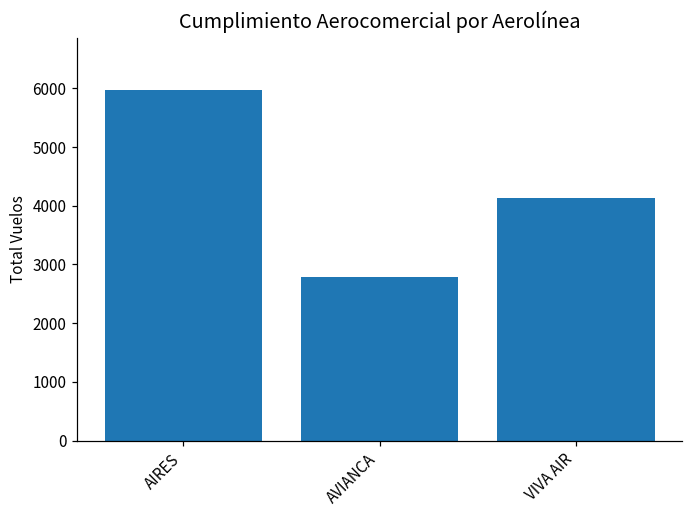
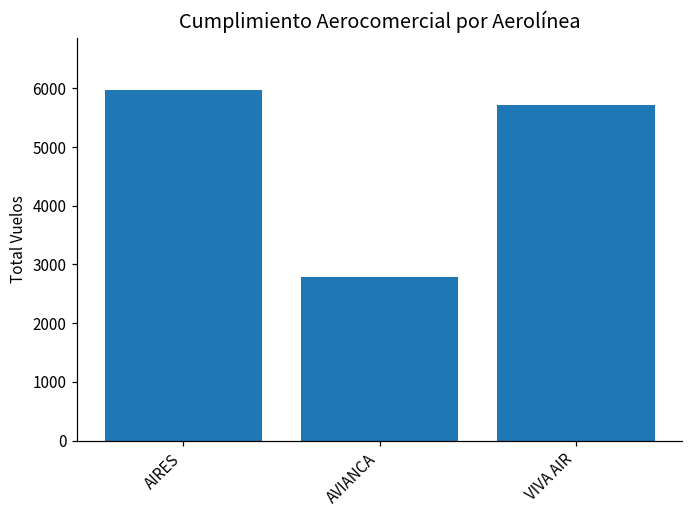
  {
    "AIRES": 6000,
    "AVIANCA": 2800,
-   "VIVA AIR": 4100
+   "VIVA AIR": 5700
  }
